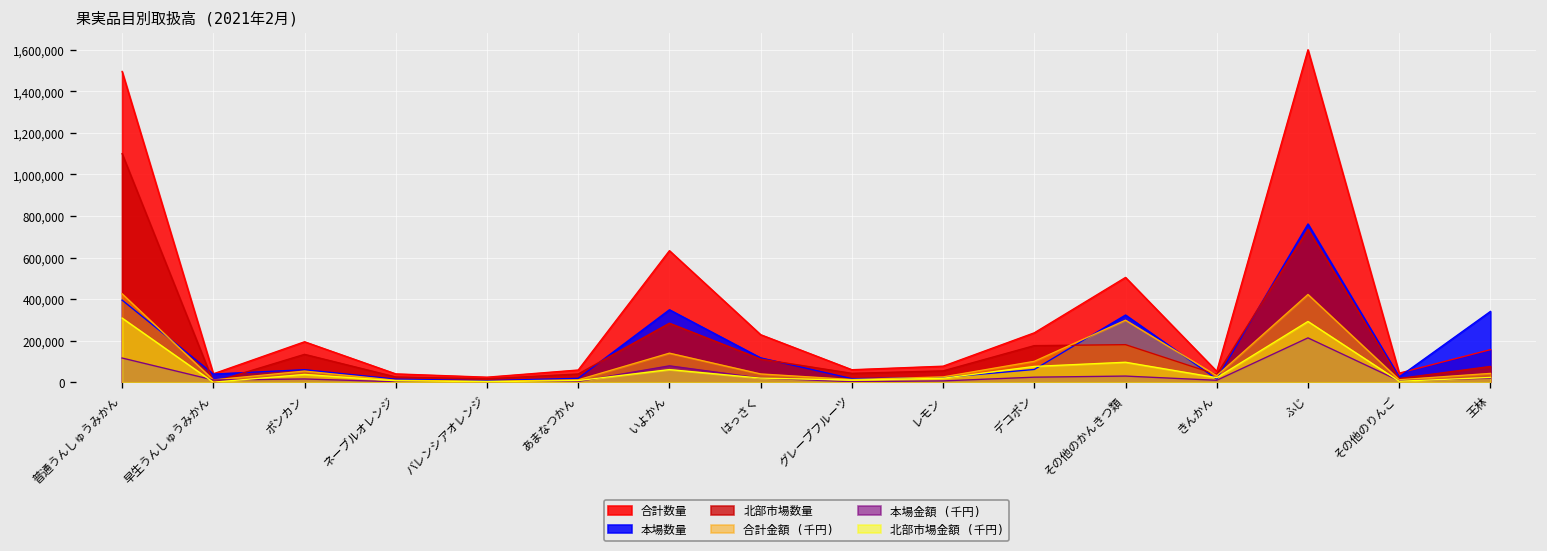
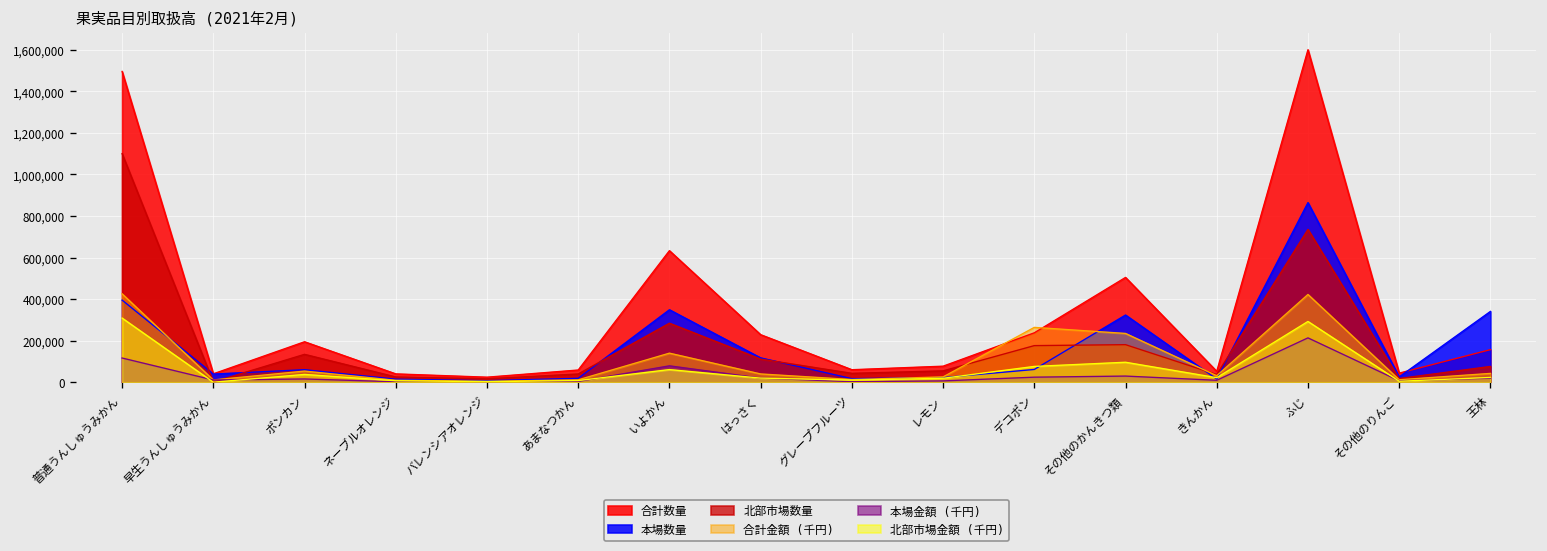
  {
    "本場数量": {
      "普通うんしゅうみかん": "400,000",
      "いよかん": "350,000",
      "その他のかんきつ類": "320,000",
-     "ふじ": "760,000",
+     "ふじ": "860,000",
      "王林": "340,000"
    },
    "合計金額 (千円)": {
      "普通うんしゅうみかん": "430,000",
      "いよかん": "140,000",
      "はっさく": "40,000",
-     "デコポン": "100,000",
-     "その他のかんきつ類": "300,000",
+     "デコポン": "260,000",
+     "その他のかんきつ類": "240,000",
      "ふじ": "420,000",
      "王林": "40,000"
    },
    "本場金額 (千円)": {
      "普通うんしゅうみかん": "120,000",
      "ポンカン": "20,000",
      "いよかん": "80,000",
      "デコポン": "20,000",
      "その他のかんきつ類": "30,000",
      "ふじ": "210,000"
    },
    "北部市場金額 (千円)": {
      "普通うんしゅうみかん": "310,000",
      "ポンカン": "40,000",
      "いよかん": "60,000",
      "その他のかんきつ類": "100,000",
      "ふじ": "290,000"
    }
  }
